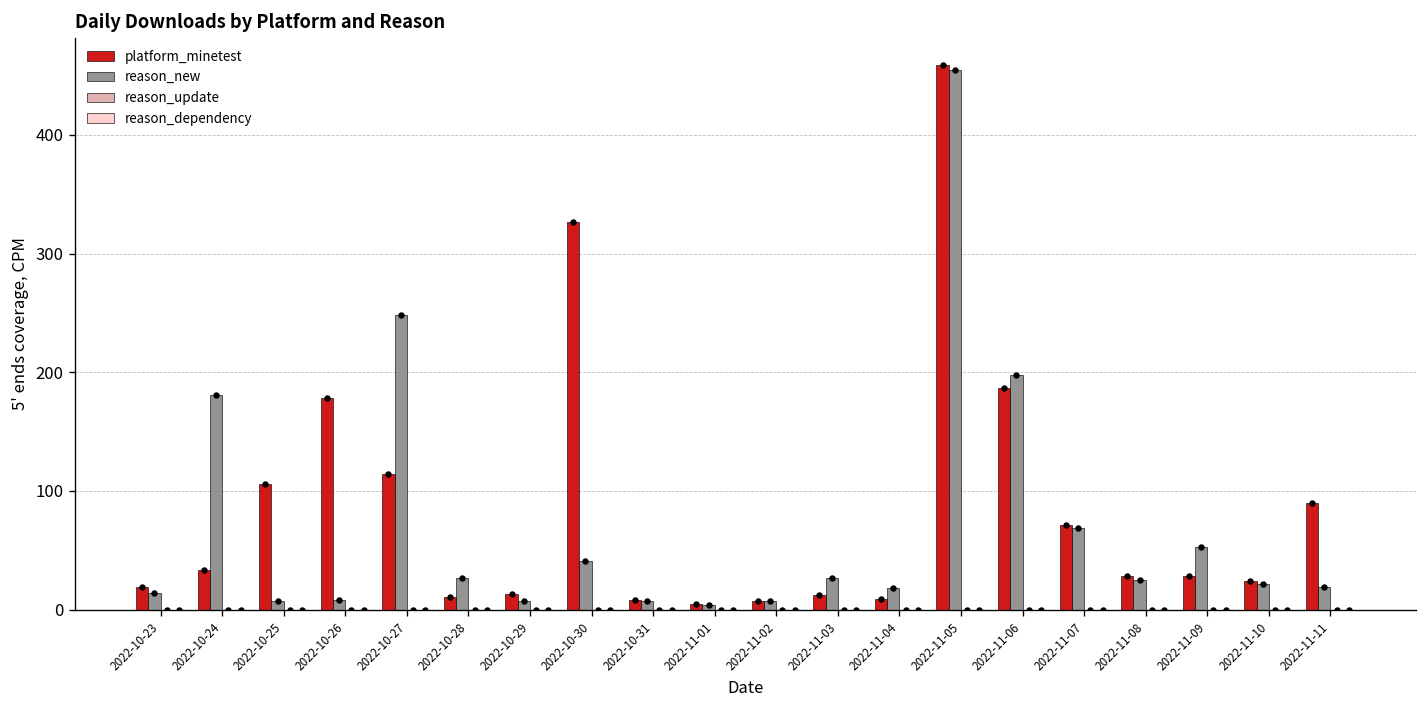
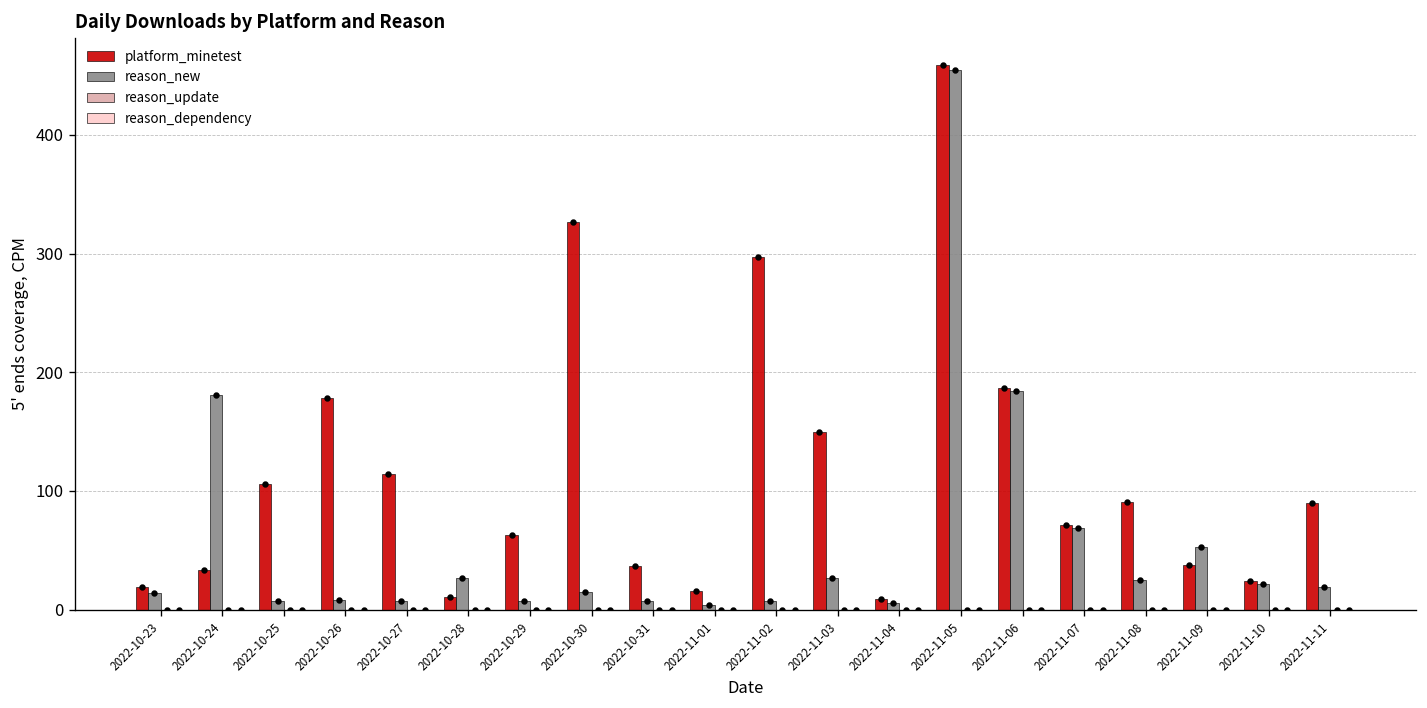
  {
    "platform_minetest": {
      "2022-10-23": 20,
      "2022-10-24": 30,
      "2022-10-25": 110,
      "2022-10-26": 180,
      "2022-10-27": 110,
      "2022-10-28": 10,
-     "2022-10-29": 10,
+     "2022-10-29": 60,
      "2022-10-30": 330,
-     "2022-10-31": 10,
-     "2022-11-01": 10,
-     "2022-11-02": 10,
-     "2022-11-03": 10,
+     "2022-10-31": 40,
+     "2022-11-01": 20,
+     "2022-11-02": 300,
+     "2022-11-03": 150,
      "2022-11-04": 10,
      "2022-11-05": 460,
      "2022-11-06": 190,
      "2022-11-07": 70,
-     "2022-11-08": 30,
-     "2022-11-09": 30,
+     "2022-11-08": 90,
+     "2022-11-09": 40,
      "2022-11-10": 20,
      "2022-11-11": 90
    },
    "reason_new": {
      "2022-10-23": 10,
      "2022-10-24": 180,
      "2022-10-25": 10,
      "2022-10-26": 10,
-     "2022-10-27": 250,
+     "2022-10-27": 10,
      "2022-10-28": 30,
      "2022-10-29": 10,
-     "2022-10-30": 40,
+     "2022-10-30": 20,
      "2022-10-31": 10,
      "2022-11-01": 0,
      "2022-11-02": 10,
      "2022-11-03": 30,
-     "2022-11-04": 20,
+     "2022-11-04": 10,
      "2022-11-05": 460,
-     "2022-11-06": 200,
+     "2022-11-06": 180,
      "2022-11-07": 70,
      "2022-11-08": 30,
      "2022-11-09": 50,
      "2022-11-10": 20,
      "2022-11-11": 20
    }
  }
